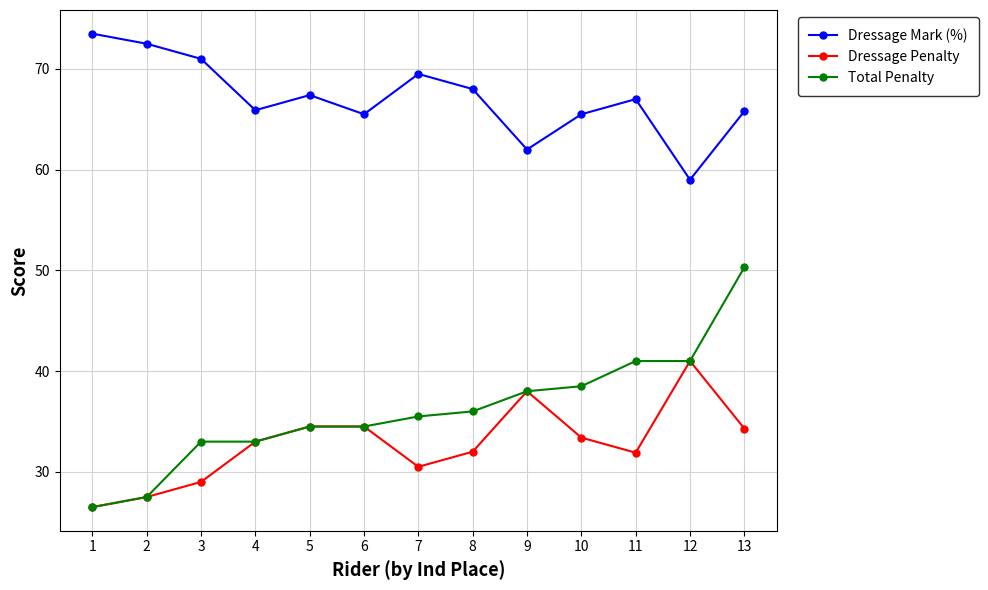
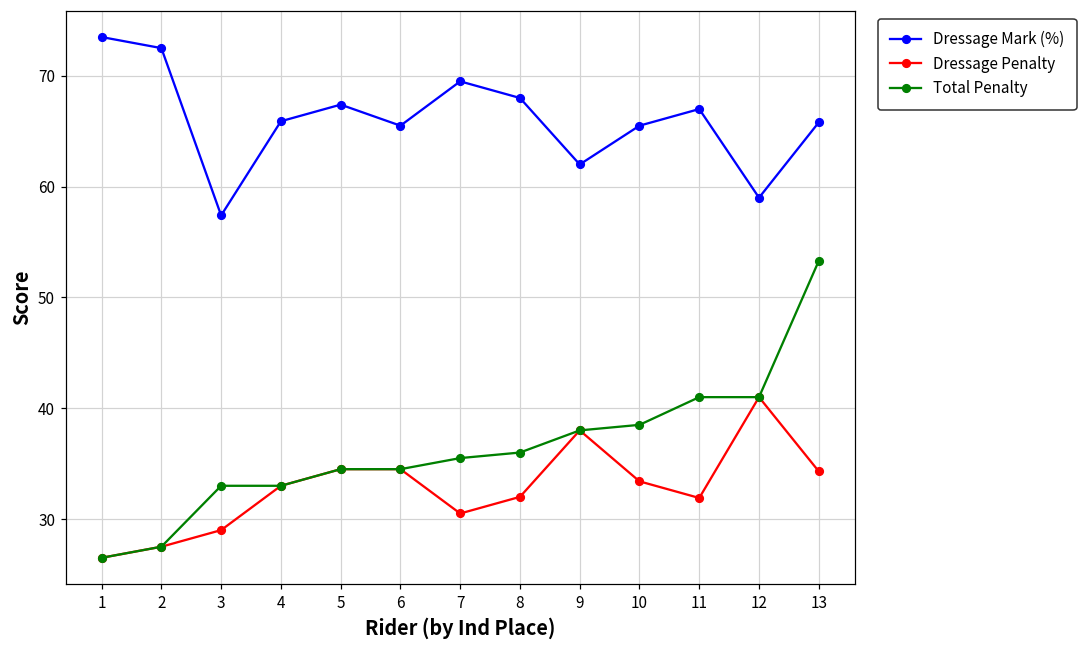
  {
    "Dressage Mark (%)": {
      "1": 73.5,
      "2": 72.5,
-     "3": 71.0,
+     "3": 57.4,
      "4": 65.9,
      "5": 67.4,
      "6": 65.5,
      "7": 69.5,
      "8": 68.0,
      "9": 62.0,
      "10": 65.5,
      "11": 67.0,
      "12": 59.0,
      "13": 65.8
    },
    "Dressage Penalty": {
      "3": 29.0,
      "7": 30.5,
      "8": 32.0,
      "10": 33.4,
      "11": 31.9,
      "13": 34.3
    },
    "Total Penalty": {
      "3": 33.0,
      "7": 35.5,
      "8": 36.0,
      "10": 38.5,
      "11": 41.0,
-     "13": 50.3
+     "13": 53.3
    }
  }
